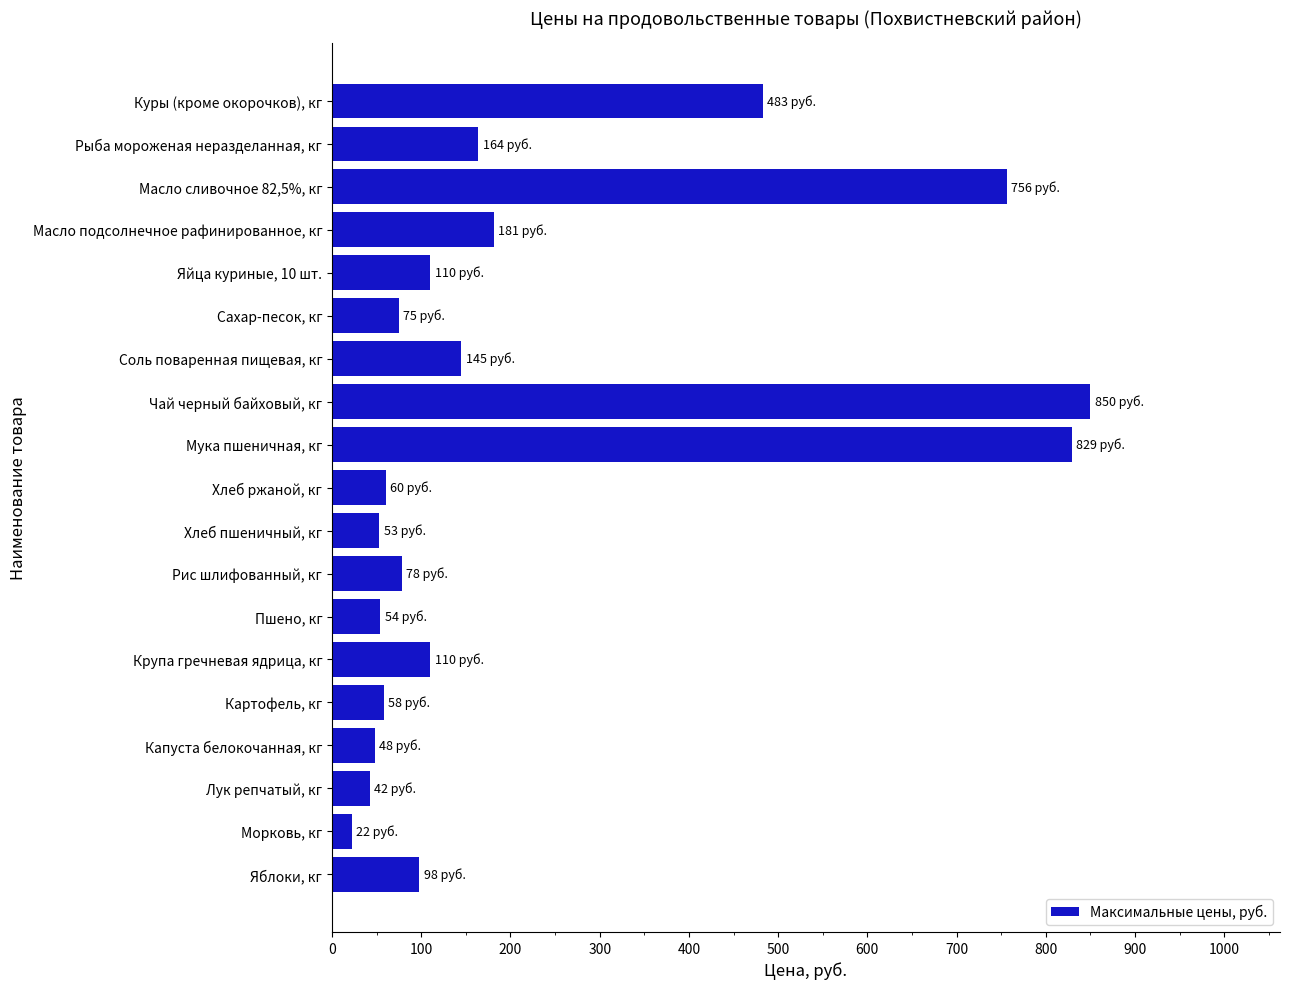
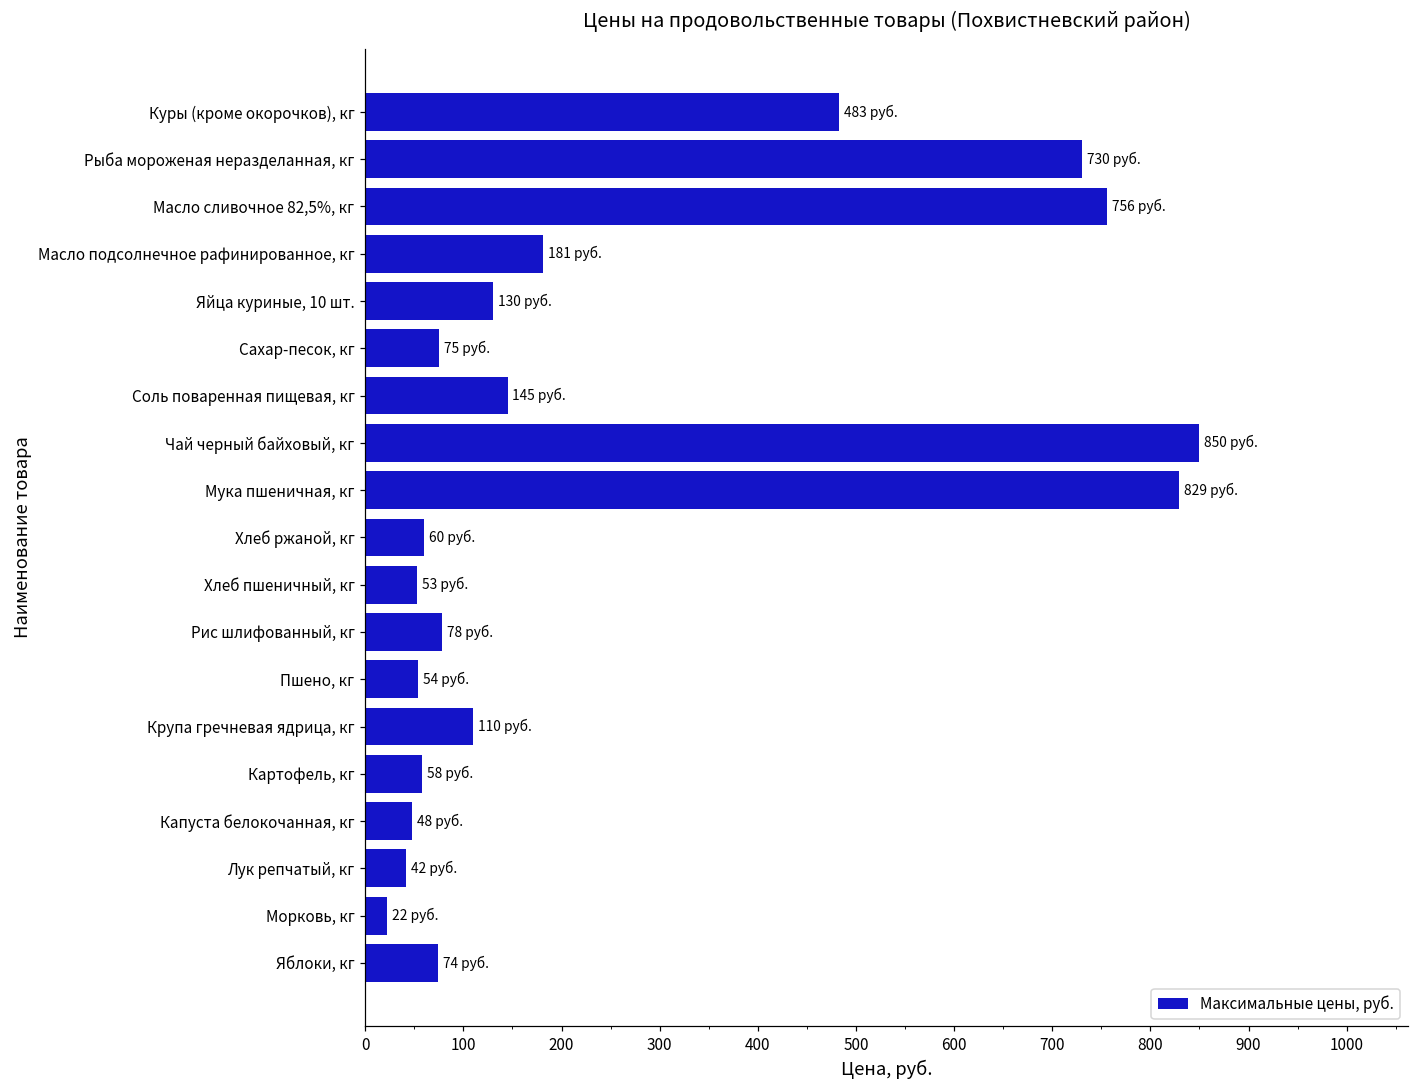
  {
    "Куры (кроме окорочков), кг": 483,
-   "Рыба мороженая неразделанная, кг": 164,
+   "Рыба мороженая неразделанная, кг": 730,
    "Масло сливочное 82,5%, кг": 756,
    "Масло подсолнечное рафинированное, кг": 181,
-   "Яйца куриные, 10 шт.": 110,
+   "Яйца куриные, 10 шт.": 130,
    "Сахар-песок, кг": 75,
    "Соль поваренная пищевая, кг": 145,
    "Чай черный байховый, кг": 850,
    "Мука пшеничная, кг": 829,
    "Хлеб ржаной, кг": 60,
    "Хлеб пшеничный, кг": 53,
    "Рис шлифованный, кг": 78,
    "Пшено, кг": 54,
    "Крупа гречневая ядрица, кг": 110,
    "Картофель, кг": 58,
    "Капуста белокочанная, кг": 48,
    "Лук репчатый, кг": 42,
    "Морковь, кг": 22,
-   "Яблоки, кг": 98
+   "Яблоки, кг": 74
  }
